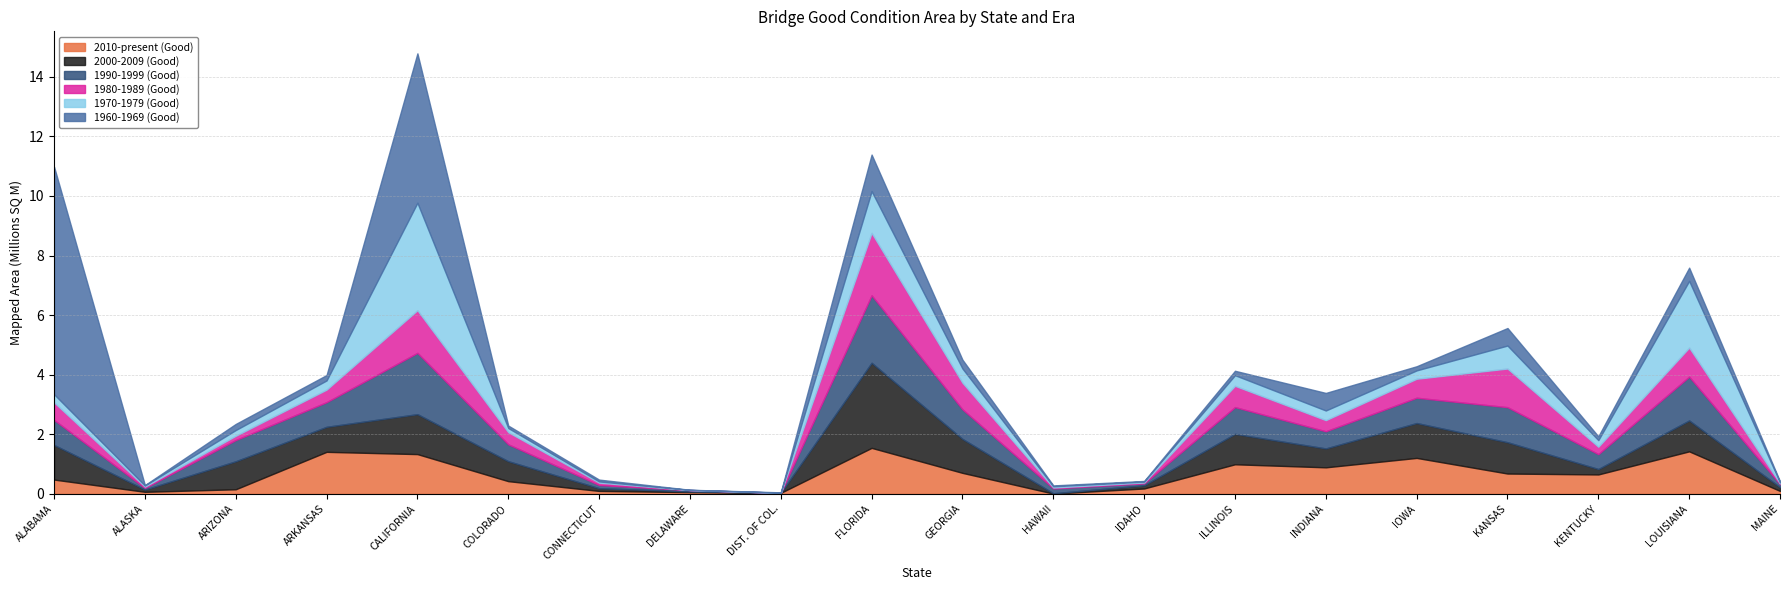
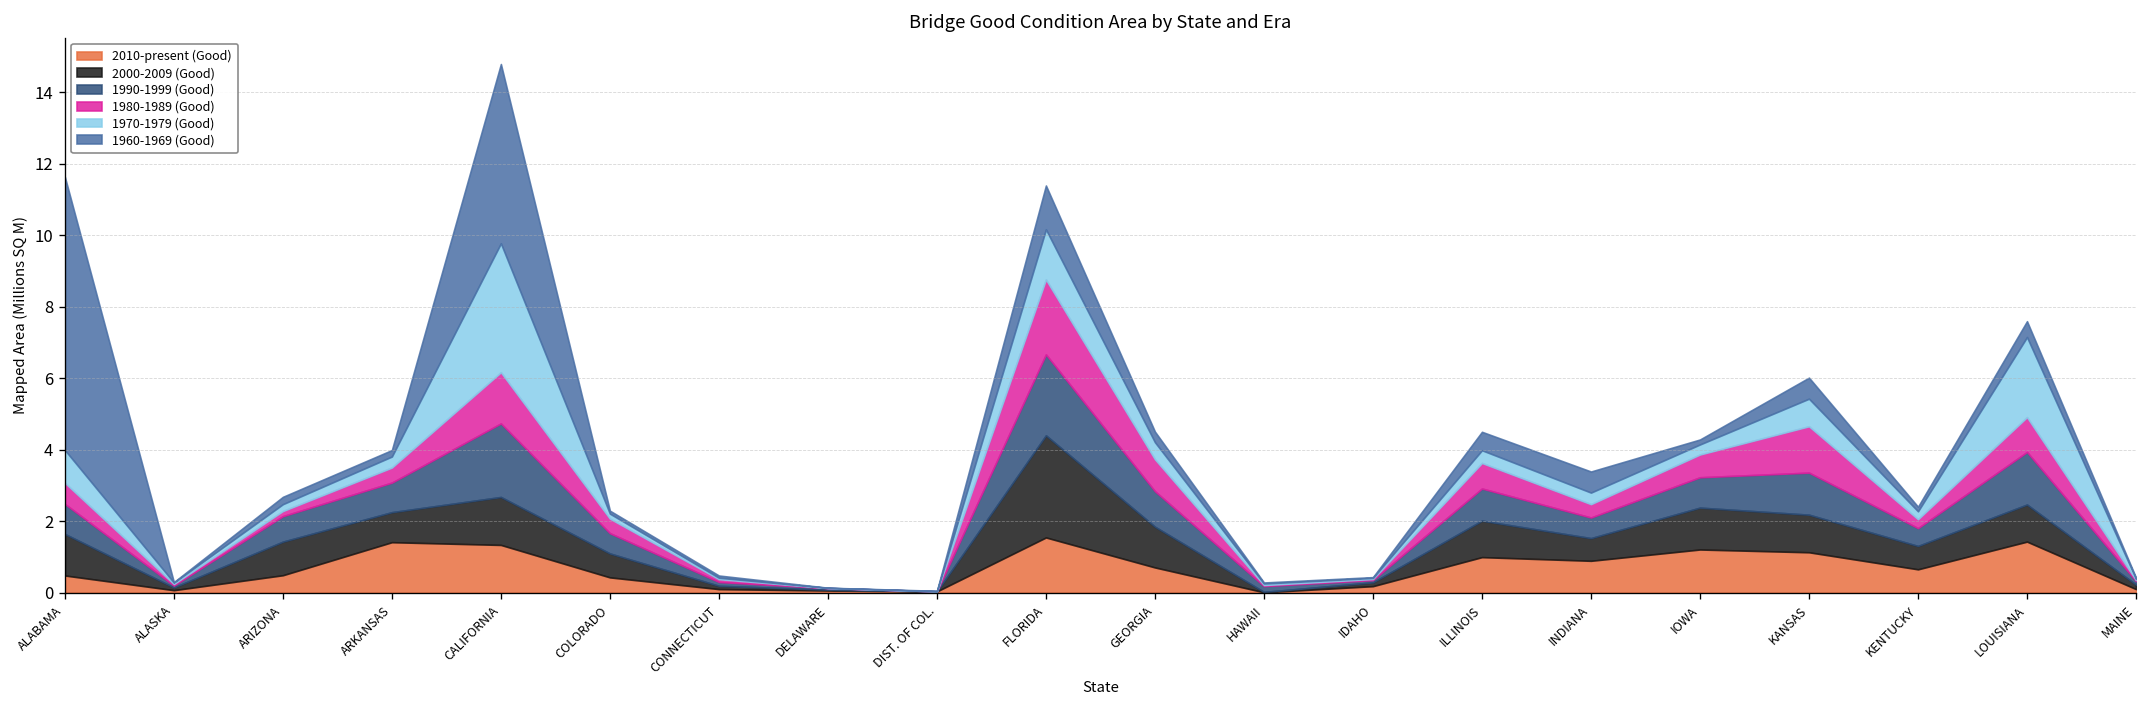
  {
    "2010-present (Good)": {
      "ALABAMA": 0.5,
-     "ARIZONA": 0.2,
+     "ARIZONA": 0.5,
      "ARKANSAS": 1.4,
      "CALIFORNIA": 1.3,
      "COLORADO": 0.4,
      "CONNECTICUT": 0.1,
      "FLORIDA": 1.5,
      "GEORGIA": 0.7,
      "IDAHO": 0.2,
      "ILLINOIS": 1.0,
      "INDIANA": 0.9,
      "IOWA": 1.2,
-     "KANSAS": 0.7,
+     "KANSAS": 1.1,
      "KENTUCKY": 0.7,
      "LOUISIANA": 1.4,
      "MAINE": 0.1
    },
    "2000-2009 (Good)": {
      "ALABAMA": 1.2,
      "ARIZONA": 0.9,
      "ARKANSAS": 0.8,
      "CALIFORNIA": 1.3,
      "COLORADO": 0.7,
      "CONNECTICUT": 0.1,
      "FLORIDA": 2.9,
      "GEORGIA": 1.1,
      "ILLINOIS": 1.0,
      "INDIANA": 0.6,
      "IOWA": 1.2,
      "KANSAS": 1.1,
-     "KENTUCKY": 0.2,
+     "KENTUCKY": 0.7,
      "LOUISIANA": 1.0,
      "MAINE": 0.1
    },
    "1990-1999 (Good)": {
      "ALABAMA": 0.8,
      "ARIZONA": 0.7,
      "ARKANSAS": 0.8,
      "CALIFORNIA": 2.1,
      "COLORADO": 0.6,
      "FLORIDA": 2.3,
      "GEORGIA": 1.0,
      "ILLINOIS": 0.9,
      "INDIANA": 0.6,
      "IOWA": 0.8,
      "KANSAS": 1.2,
      "KENTUCKY": 0.5,
      "LOUISIANA": 1.5
    },
    "1980-1989 (Good)": {
      "ALABAMA": 0.6,
      "ARIZONA": 0.1,
      "ARKANSAS": 0.4,
      "CALIFORNIA": 1.4,
      "COLORADO": 0.4,
      "FLORIDA": 2.1,
      "GEORGIA": 0.9,
      "ILLINOIS": 0.7,
      "INDIANA": 0.4,
      "IOWA": 0.6,
      "KANSAS": 1.3,
      "KENTUCKY": 0.2,
      "LOUISIANA": 1.0
    },
    "1970-1979 (Good)": {
-     "ALABAMA": 0.3,
+     "ALABAMA": 0.9,
      "ARIZONA": 0.2,
      "ARKANSAS": 0.3,
      "CALIFORNIA": 3.6,
      "FLORIDA": 1.4,
      "GEORGIA": 0.5,
      "ILLINOIS": 0.4,
      "INDIANA": 0.3,
      "IOWA": 0.3,
      "KANSAS": 0.8,
      "KENTUCKY": 0.2,
      "LOUISIANA": 2.2
    },
    "1960-1969 (Good)": {
      "ALABAMA": 7.6,
      "ARIZONA": 0.2,
      "ARKANSAS": 0.2,
      "CALIFORNIA": 5.0,
      "FLORIDA": 1.2,
      "GEORGIA": 0.3,
-     "ILLINOIS": 0.1,
+     "ILLINOIS": 0.5,
      "INDIANA": 0.6,
      "IOWA": 0.1,
      "KANSAS": 0.6,
      "KENTUCKY": 0.1,
      "LOUISIANA": 0.4
    }
  }
